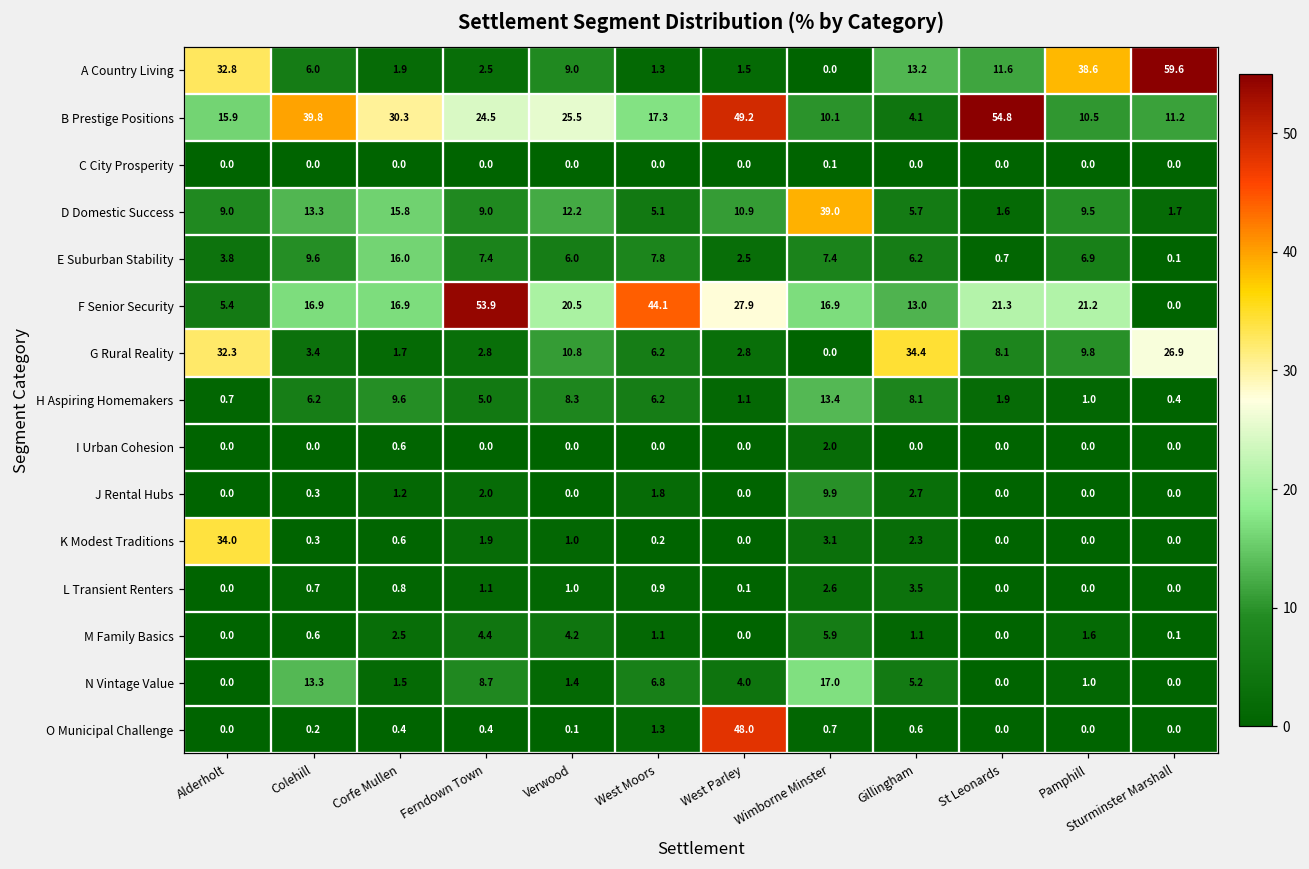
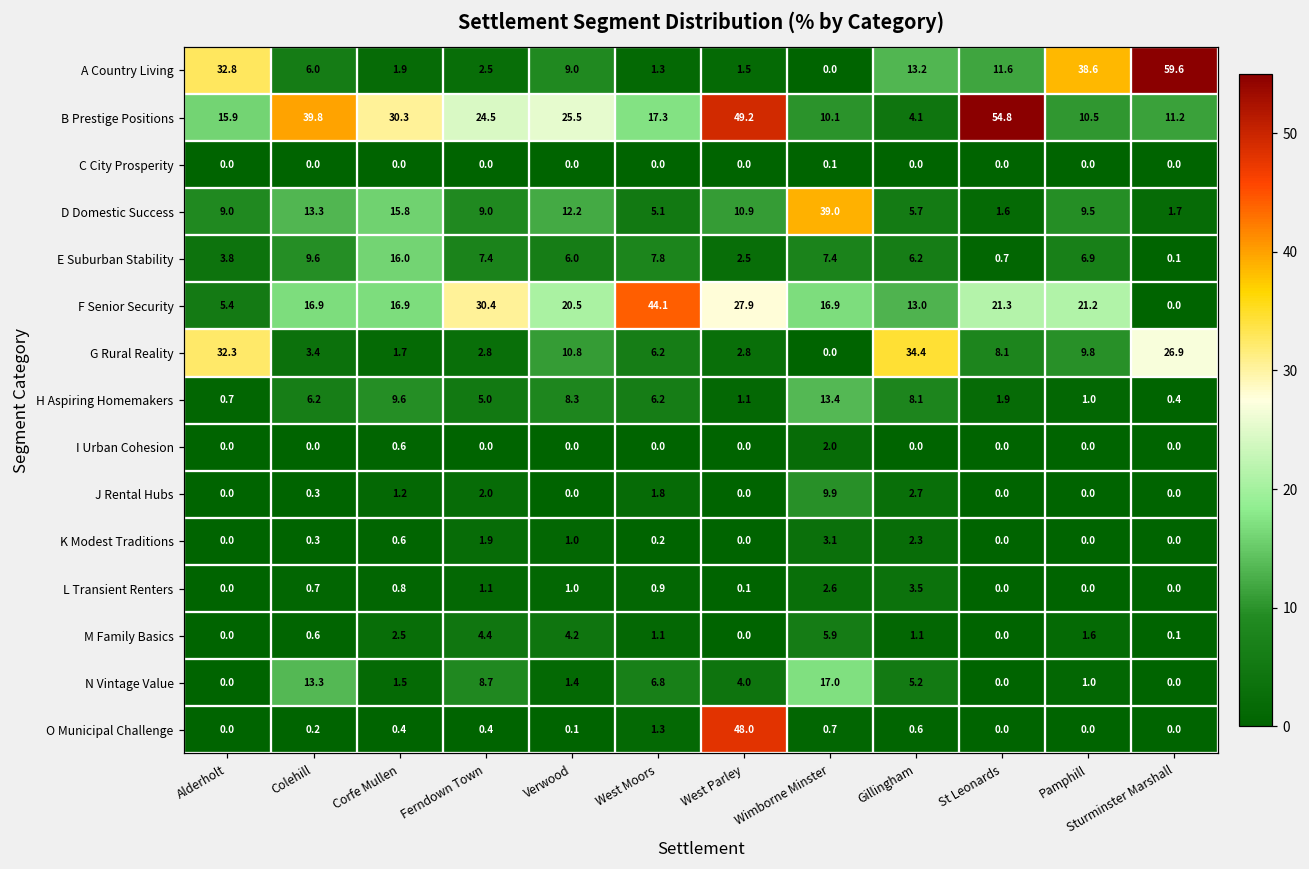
  {
    "A Country Living": {
      "Alderholt": 32.8,
      "Colehill": 6.0,
      "Corfe Mullen": 1.9,
      "Ferndown Town": 2.5,
      "Verwood": 9.0,
      "West Moors": 1.3,
      "West Parley": 1.5,
      "Wimborne Minster": 0.0,
      "Gillingham": 13.2,
      "St Leonards": 11.6,
      "Pamphill": 38.6,
      "Sturminster Marshall": 59.6
    },
    "B Prestige Positions": {
      "Alderholt": 15.9,
      "Colehill": 39.8,
      "Corfe Mullen": 30.3,
      "Ferndown Town": 24.5,
      "Verwood": 25.5,
      "West Moors": 17.3,
      "West Parley": 49.2,
      "Wimborne Minster": 10.1,
      "Gillingham": 4.1,
      "St Leonards": 54.8,
      "Pamphill": 10.5,
      "Sturminster Marshall": 11.2
    },
    "C City Prosperity": {
      "Alderholt": 0.0,
      "Colehill": 0.0,
      "Corfe Mullen": 0.0,
      "Ferndown Town": 0.0,
      "Verwood": 0.0,
      "West Moors": 0.0,
      "West Parley": 0.0,
      "Wimborne Minster": 0.1,
      "Gillingham": 0.0,
      "St Leonards": 0.0,
      "Pamphill": 0.0,
      "Sturminster Marshall": 0.0
    },
    "D Domestic Success": {
      "Alderholt": 9.0,
      "Colehill": 13.3,
      "Corfe Mullen": 15.8,
      "Ferndown Town": 9.0,
      "Verwood": 12.2,
      "West Moors": 5.1,
      "West Parley": 10.9,
      "Wimborne Minster": 39.0,
      "Gillingham": 5.7,
      "St Leonards": 1.6,
      "Pamphill": 9.5,
      "Sturminster Marshall": 1.7
    },
    "E Suburban Stability": {
      "Alderholt": 3.8,
      "Colehill": 9.6,
      "Corfe Mullen": 16.0,
      "Ferndown Town": 7.4,
      "Verwood": 6.0,
      "West Moors": 7.8,
      "West Parley": 2.5,
      "Wimborne Minster": 7.4,
      "Gillingham": 6.2,
      "St Leonards": 0.7,
      "Pamphill": 6.9,
      "Sturminster Marshall": 0.1
    },
    "F Senior Security": {
      "Alderholt": 5.4,
      "Colehill": 16.9,
      "Corfe Mullen": 16.9,
-     "Ferndown Town": 53.9,
+     "Ferndown Town": 30.4,
      "Verwood": 20.5,
      "West Moors": 44.1,
      "West Parley": 27.9,
      "Wimborne Minster": 16.9,
      "Gillingham": 13.0,
      "St Leonards": 21.3,
      "Pamphill": 21.2,
      "Sturminster Marshall": 0.0
    },
    "G Rural Reality": {
      "Alderholt": 32.3,
      "Colehill": 3.4,
      "Corfe Mullen": 1.7,
      "Ferndown Town": 2.8,
      "Verwood": 10.8,
      "West Moors": 6.2,
      "West Parley": 2.8,
      "Wimborne Minster": 0.0,
      "Gillingham": 34.4,
      "St Leonards": 8.1,
      "Pamphill": 9.8,
      "Sturminster Marshall": 26.9
    },
    "H Aspiring Homemakers": {
      "Alderholt": 0.7,
      "Colehill": 6.2,
      "Corfe Mullen": 9.6,
      "Ferndown Town": 5.0,
      "Verwood": 8.3,
      "West Moors": 6.2,
      "West Parley": 1.1,
      "Wimborne Minster": 13.4,
      "Gillingham": 8.1,
      "St Leonards": 1.9,
      "Pamphill": 1.0,
      "Sturminster Marshall": 0.4
    },
    "I Urban Cohesion": {
      "Alderholt": 0.0,
      "Colehill": 0.0,
      "Corfe Mullen": 0.6,
      "Ferndown Town": 0.0,
      "Verwood": 0.0,
      "West Moors": 0.0,
      "West Parley": 0.0,
      "Wimborne Minster": 2.0,
      "Gillingham": 0.0,
      "St Leonards": 0.0,
      "Pamphill": 0.0,
      "Sturminster Marshall": 0.0
    },
    "J Rental Hubs": {
      "Alderholt": 0.0,
      "Colehill": 0.3,
      "Corfe Mullen": 1.2,
      "Ferndown Town": 2.0,
      "Verwood": 0.0,
      "West Moors": 1.8,
      "West Parley": 0.0,
      "Wimborne Minster": 9.9,
      "Gillingham": 2.7,
      "St Leonards": 0.0,
      "Pamphill": 0.0,
      "Sturminster Marshall": 0.0
    },
    "K Modest Traditions": {
-     "Alderholt": 34.0,
+     "Alderholt": 0.0,
      "Colehill": 0.3,
      "Corfe Mullen": 0.6,
      "Ferndown Town": 1.9,
      "Verwood": 1.0,
      "West Moors": 0.2,
      "West Parley": 0.0,
      "Wimborne Minster": 3.1,
      "Gillingham": 2.3,
      "St Leonards": 0.0,
      "Pamphill": 0.0,
      "Sturminster Marshall": 0.0
    },
    "L Transient Renters": {
      "Alderholt": 0.0,
      "Colehill": 0.7,
      "Corfe Mullen": 0.8,
      "Ferndown Town": 1.1,
      "Verwood": 1.0,
      "West Moors": 0.9,
      "West Parley": 0.1,
      "Wimborne Minster": 2.6,
      "Gillingham": 3.5,
      "St Leonards": 0.0,
      "Pamphill": 0.0,
      "Sturminster Marshall": 0.0
    },
    "M Family Basics": {
      "Alderholt": 0.0,
      "Colehill": 0.6,
      "Corfe Mullen": 2.5,
      "Ferndown Town": 4.4,
      "Verwood": 4.2,
      "West Moors": 1.1,
      "West Parley": 0.0,
      "Wimborne Minster": 5.9,
      "Gillingham": 1.1,
      "St Leonards": 0.0,
      "Pamphill": 1.6,
      "Sturminster Marshall": 0.1
    },
    "N Vintage Value": {
      "Alderholt": 0.0,
      "Colehill": 13.3,
      "Corfe Mullen": 1.5,
      "Ferndown Town": 8.7,
      "Verwood": 1.4,
      "West Moors": 6.8,
      "West Parley": 4.0,
      "Wimborne Minster": 17.0,
      "Gillingham": 5.2,
      "St Leonards": 0.0,
      "Pamphill": 1.0,
      "Sturminster Marshall": 0.0
    },
    "O Municipal Challenge": {
      "Alderholt": 0.0,
      "Colehill": 0.2,
      "Corfe Mullen": 0.4,
      "Ferndown Town": 0.4,
      "Verwood": 0.1,
      "West Moors": 1.3,
      "West Parley": 48.0,
      "Wimborne Minster": 0.7,
      "Gillingham": 0.6,
      "St Leonards": 0.0,
      "Pamphill": 0.0,
      "Sturminster Marshall": 0.0
    }
  }
